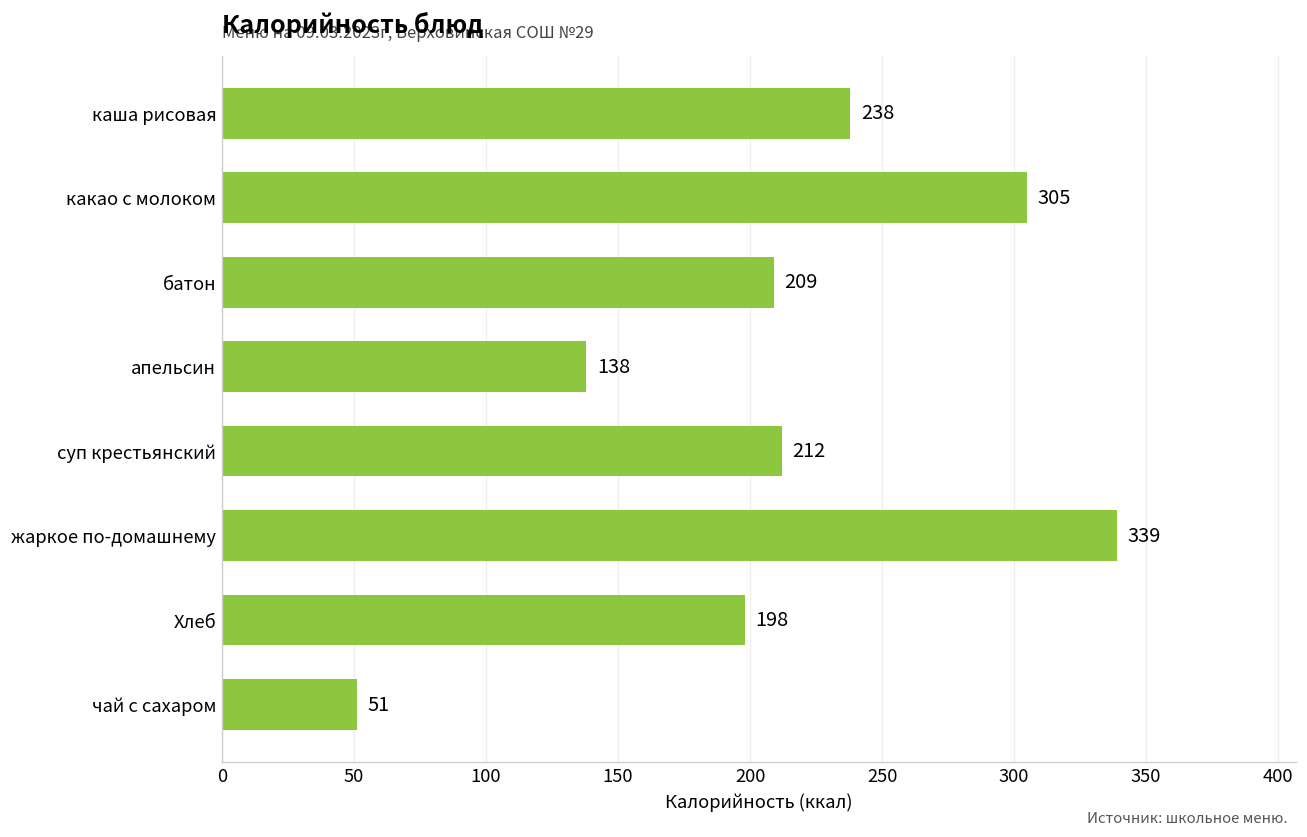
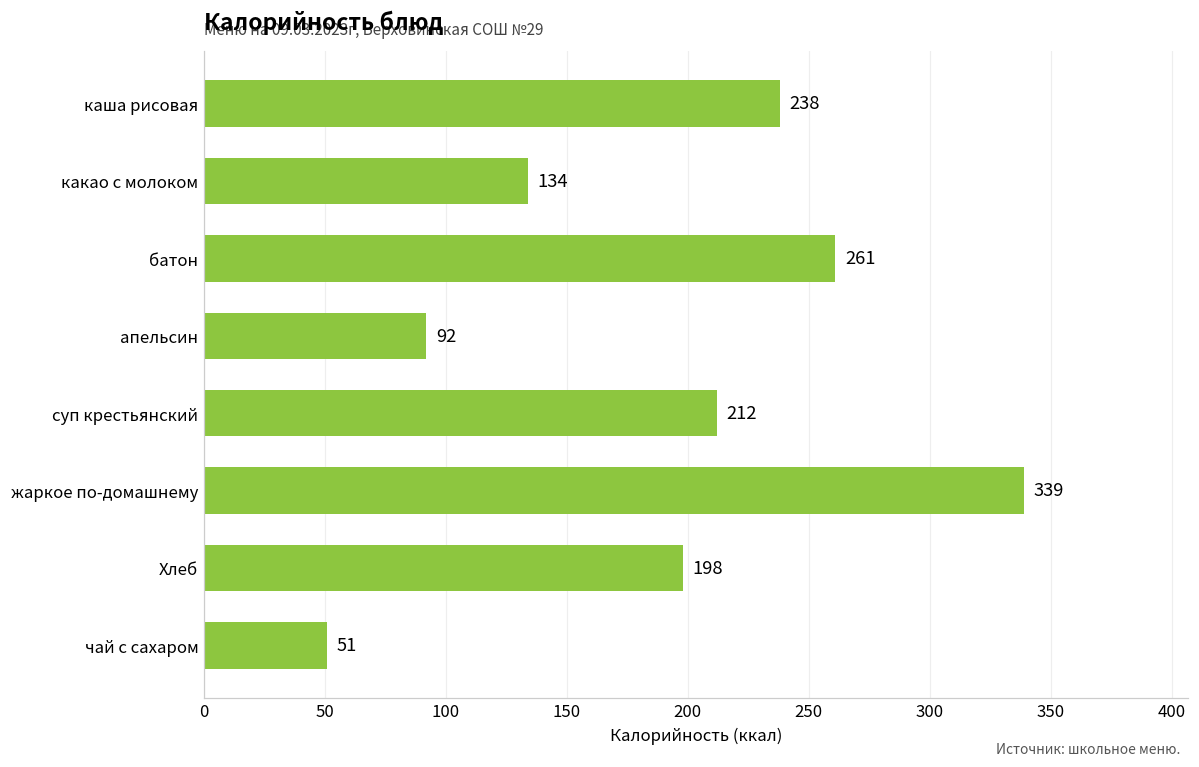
  {
    "каша рисовая": 238,
-   "какао с молоком": 305,
-   "батон": 209,
-   "апельсин": 138,
+   "какао с молоком": 134,
+   "батон": 261,
+   "апельсин": 92,
    "суп крестьянский": 212,
    "жаркое по-домашнему": 339,
    "Хлеб": 198,
    "чай с сахаром": 51
  }
